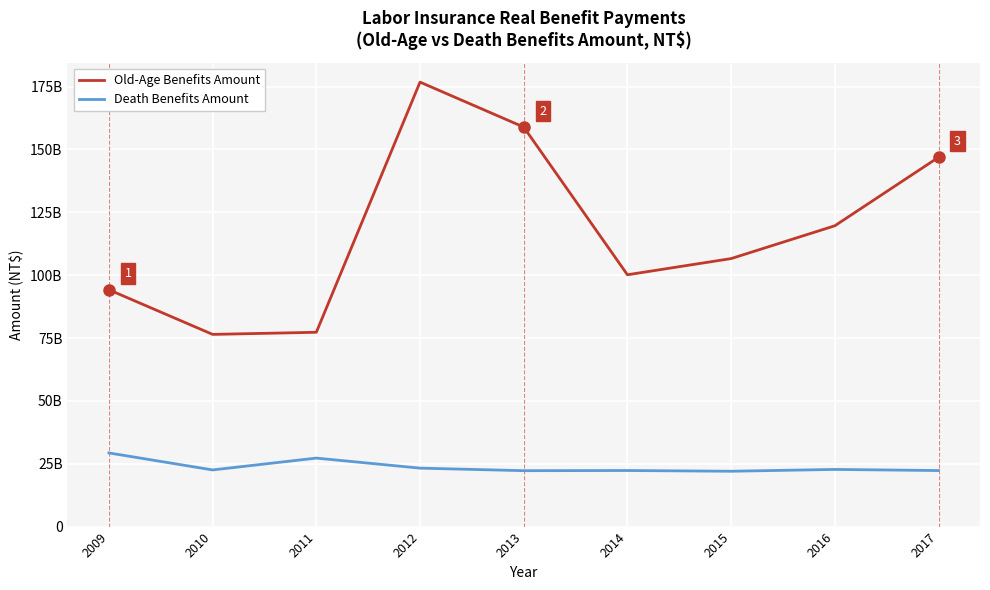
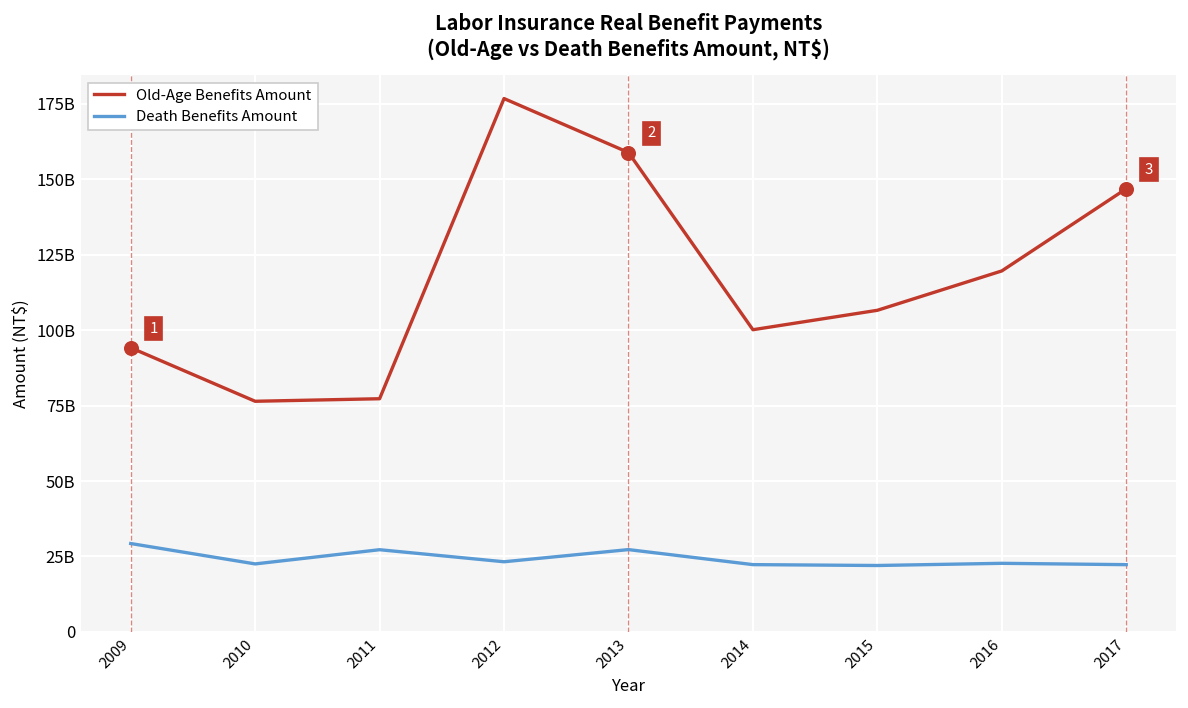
  {
    "Death Benefits Amount": {
      "2009": 29000000000,
      "2010": 23000000000,
      "2011": 27000000000,
      "2012": 23000000000,
-     "2013": 22000000000,
+     "2013": 27000000000,
      "2014": 22000000000,
      "2015": 22000000000,
      "2016": 23000000000,
      "2017": 22000000000
    }
  }
